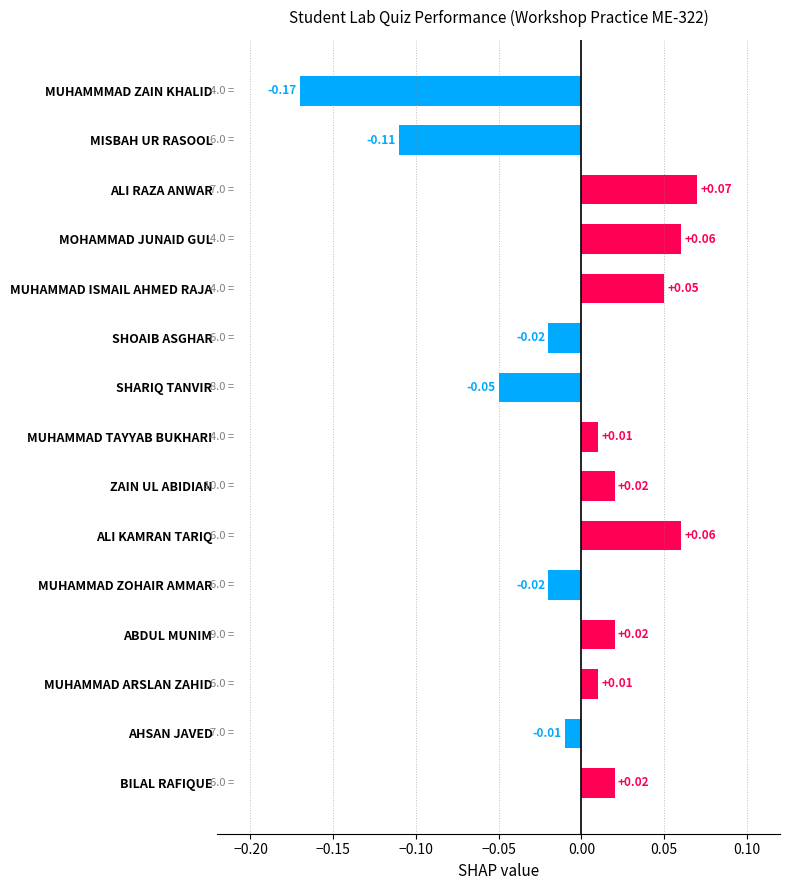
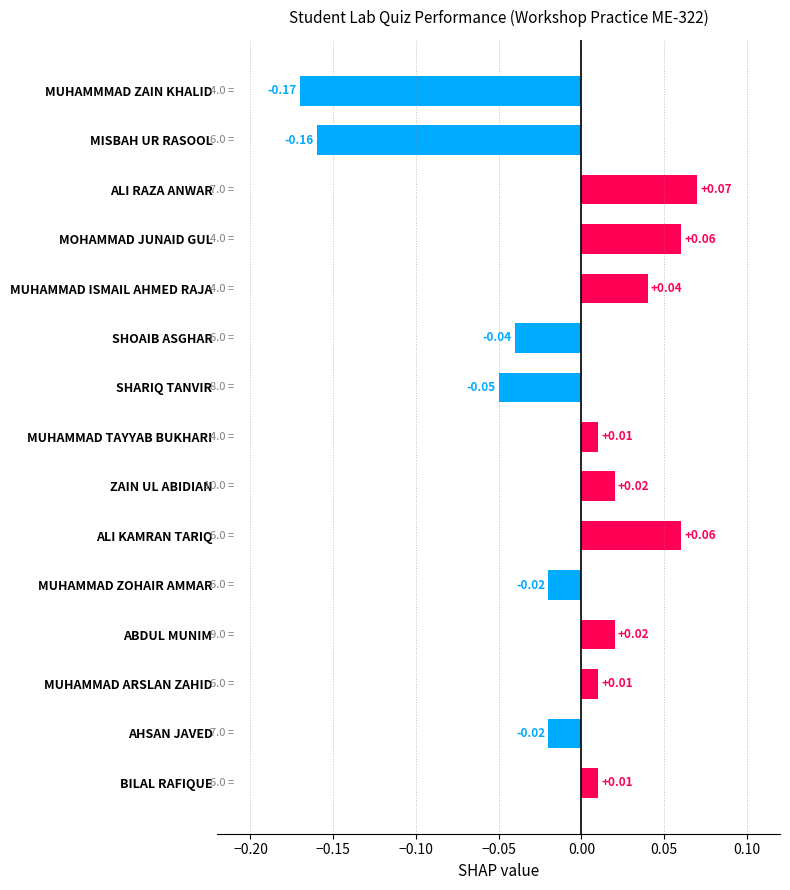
  {
    "MUHAMMMAD ZAIN KHALID": "-0.17",
-   "MISBAH UR RASOOL": "-0.11",
+   "MISBAH UR RASOOL": "-0.16",
    "ALI RAZA ANWAR": "+0.07",
    "MOHAMMAD JUNAID GUL": "+0.06",
-   "MUHAMMAD ISMAIL AHMED RAJA": "+0.05",
-   "SHOAIB ASGHAR": "-0.02",
+   "MUHAMMAD ISMAIL AHMED RAJA": "+0.04",
+   "SHOAIB ASGHAR": "-0.04",
    "SHARIQ TANVIR": "-0.05",
    "MUHAMMAD TAYYAB BUKHARI": "+0.01",
    "ZAIN UL ABIDIAN": "+0.02",
    "ALI KAMRAN TARIQ": "+0.06",
    "MUHAMMAD ZOHAIR AMMAR": "-0.02",
    "ABDUL MUNIM": "+0.02",
    "MUHAMMAD ARSLAN ZAHID": "+0.01",
-   "AHSAN JAVED": "-0.01",
-   "BILAL RAFIQUE": "+0.02"
+   "AHSAN JAVED": "-0.02",
+   "BILAL RAFIQUE": "+0.01"
  }
